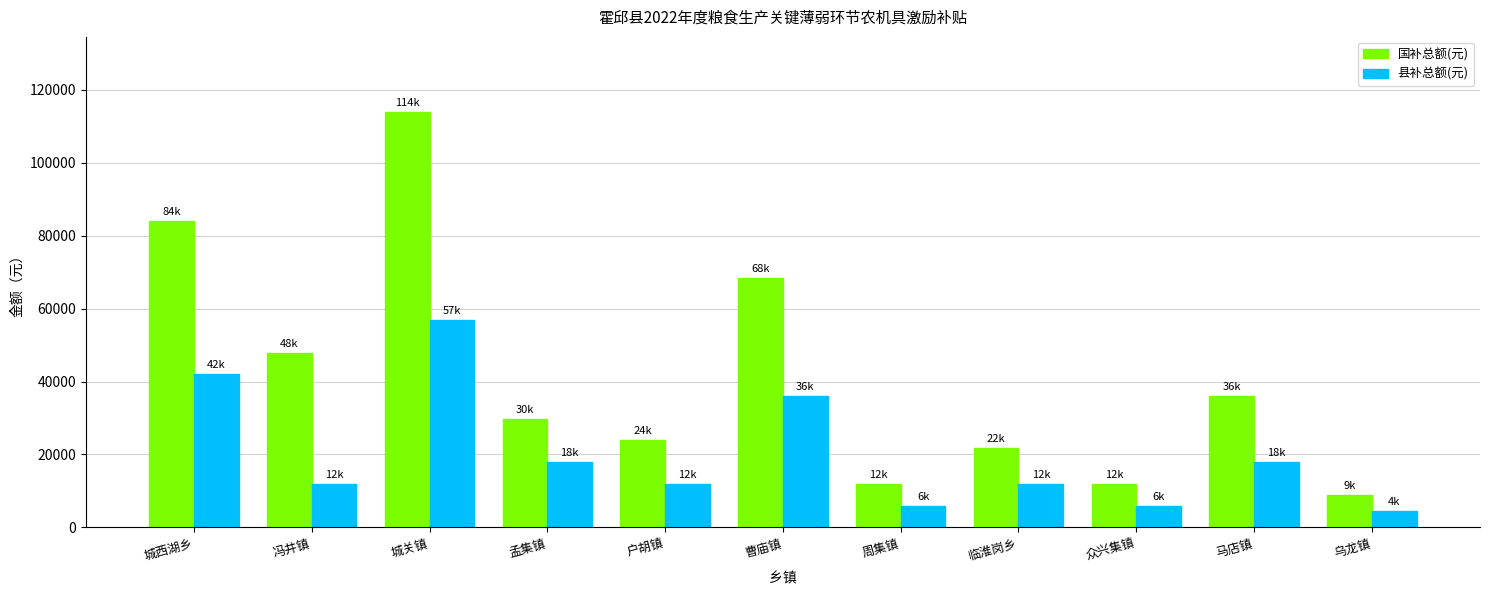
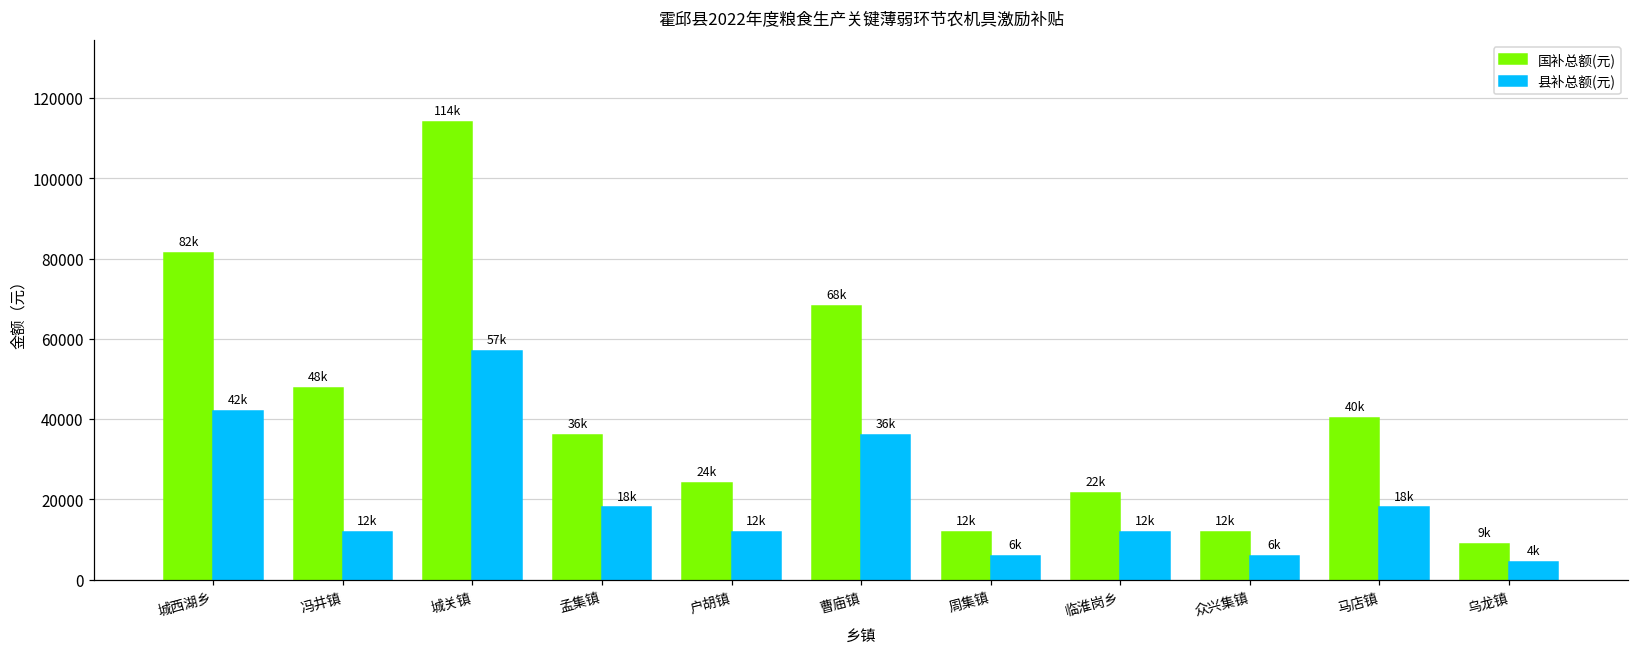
  {
    "国补总额(元)": {
-     "城西湖乡": "84k",
+     "城西湖乡": "82k",
      "冯井镇": "48k",
      "城关镇": "114k",
-     "孟集镇": "30k",
+     "孟集镇": "36k",
      "户胡镇": "24k",
      "曹庙镇": "68k",
      "周集镇": "12k",
      "临淮岗乡": "22k",
      "众兴集镇": "12k",
-     "马店镇": "36k",
+     "马店镇": "40k",
      "乌龙镇": "9k"
    },
    "县补总额(元)": {
      "城西湖乡": "42k",
      "冯井镇": "12k",
      "城关镇": "57k",
      "孟集镇": "18k",
      "户胡镇": "12k",
      "曹庙镇": "36k",
      "周集镇": "6k",
      "临淮岗乡": "12k",
      "众兴集镇": "6k",
      "马店镇": "18k",
      "乌龙镇": "4k"
    }
  }
